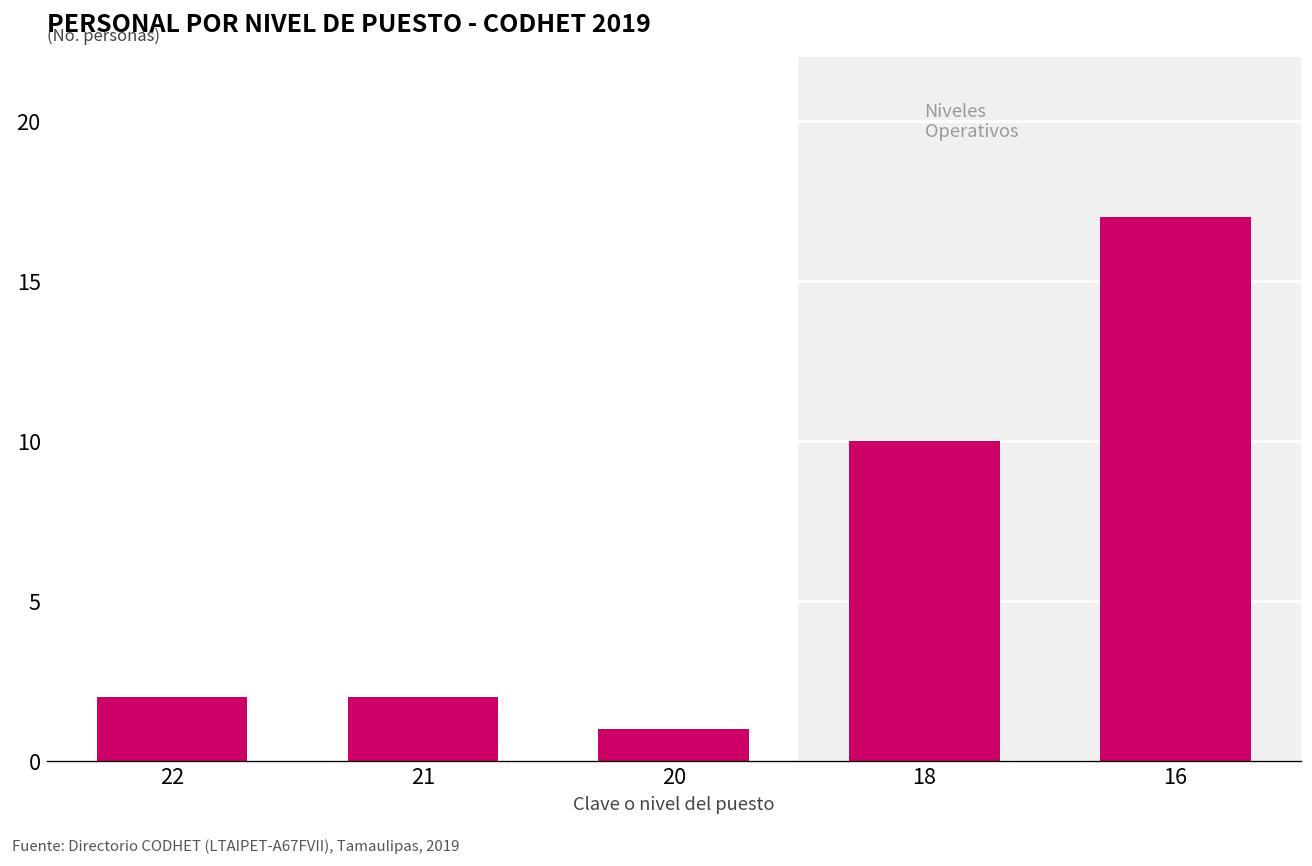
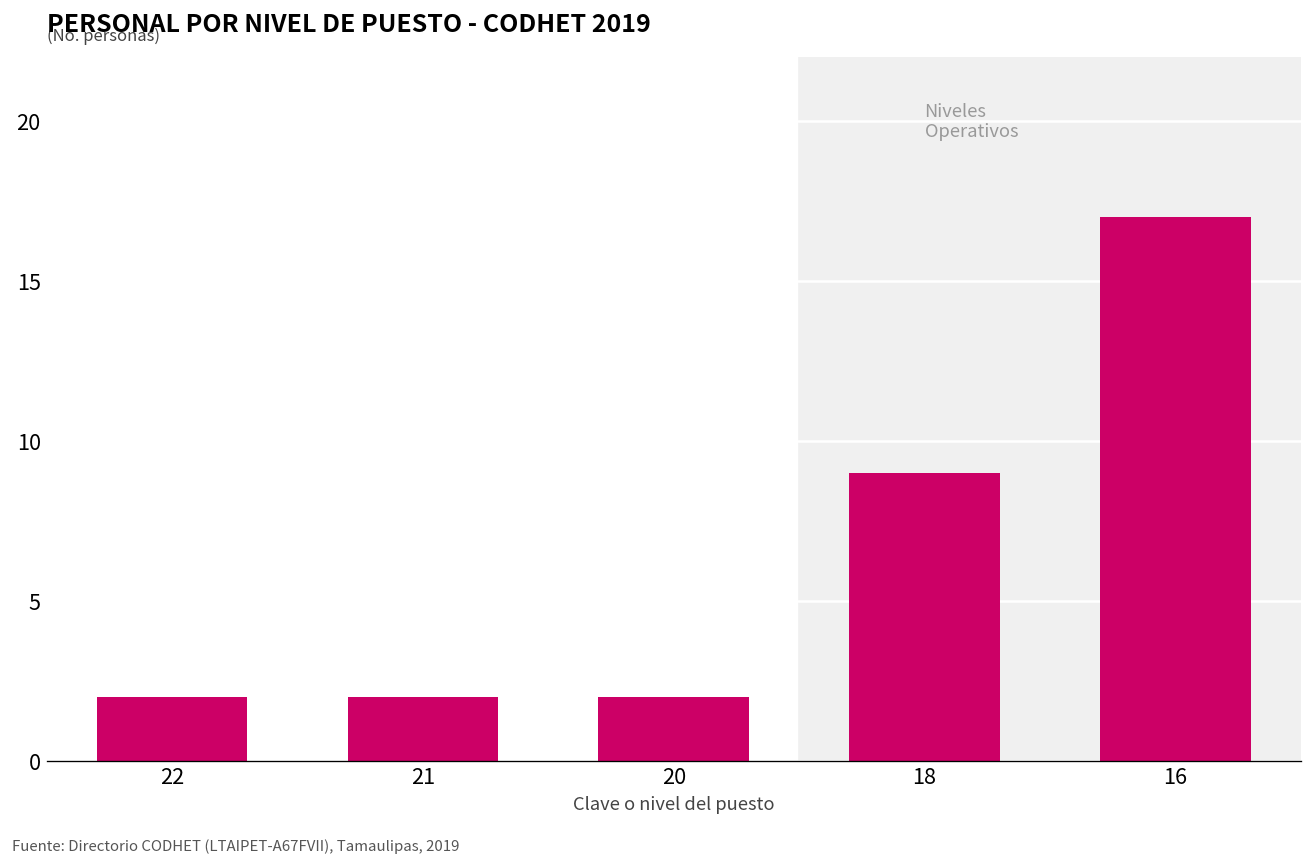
  {
    "22": 2,
    "21": 2,
-   "20": 1,
-   "18": 10,
+   "20": 2,
+   "18": 9,
    "16": 17
  }
